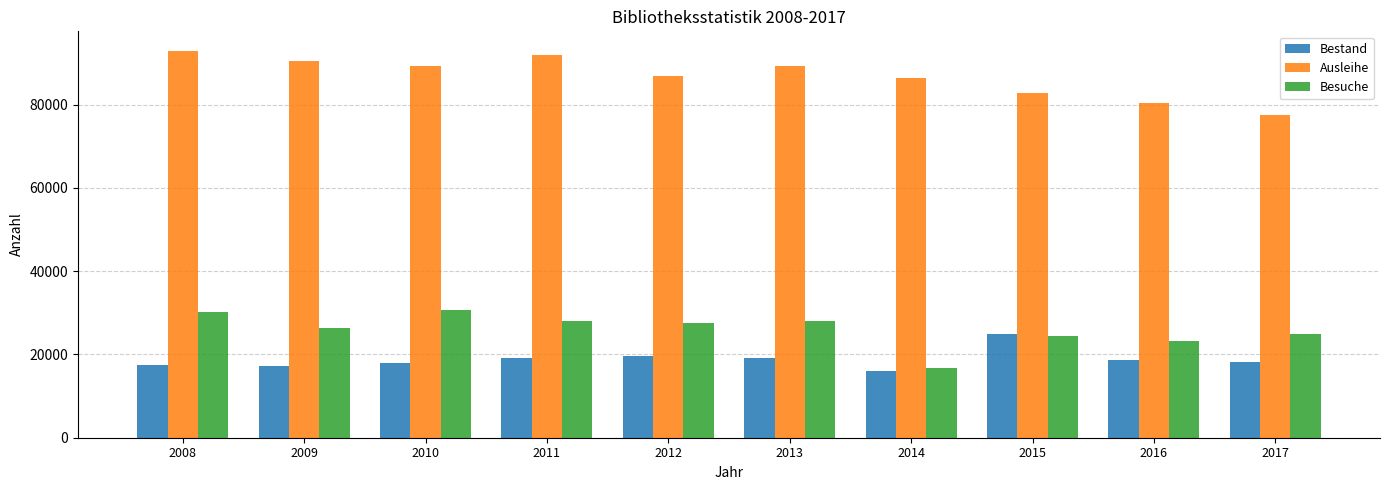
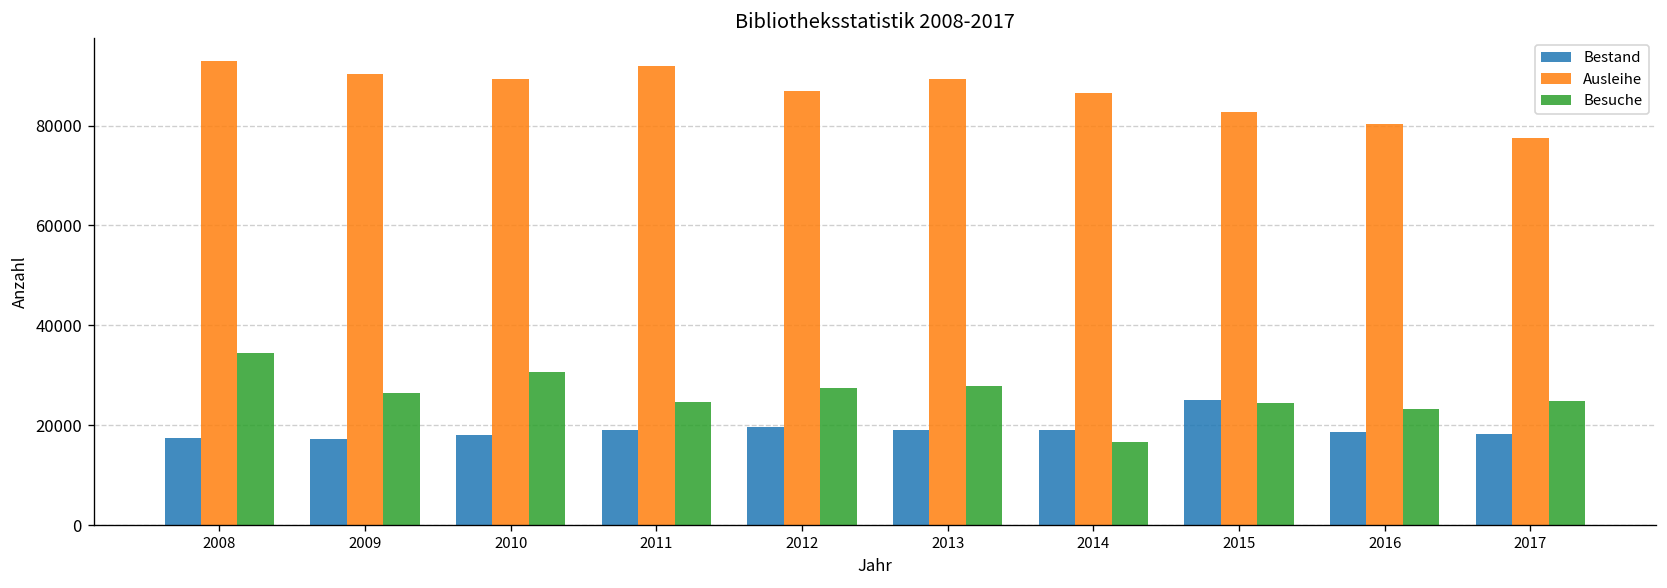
  {
    "Bestand": {
      "2008": 17000,
      "2009": 17000,
      "2010": 18000,
      "2011": 19000,
      "2012": 20000,
      "2013": 19000,
-     "2014": 16000,
+     "2014": 19000,
      "2015": 25000,
      "2016": 19000,
      "2017": 18000
    },
    "Ausleihe": {
      "2008": 93000,
      "2009": 90000,
      "2010": 89000,
      "2011": 92000,
      "2012": 87000,
      "2013": 89000,
      "2014": 86000,
      "2015": 83000,
      "2016": 80000,
      "2017": 78000
    },
    "Besuche": {
-     "2008": 30000,
+     "2008": 35000,
      "2009": 26000,
      "2010": 31000,
-     "2011": 28000,
+     "2011": 25000,
      "2012": 28000,
      "2013": 28000,
      "2014": 17000,
      "2015": 24000,
      "2016": 23000,
      "2017": 25000
    }
  }
